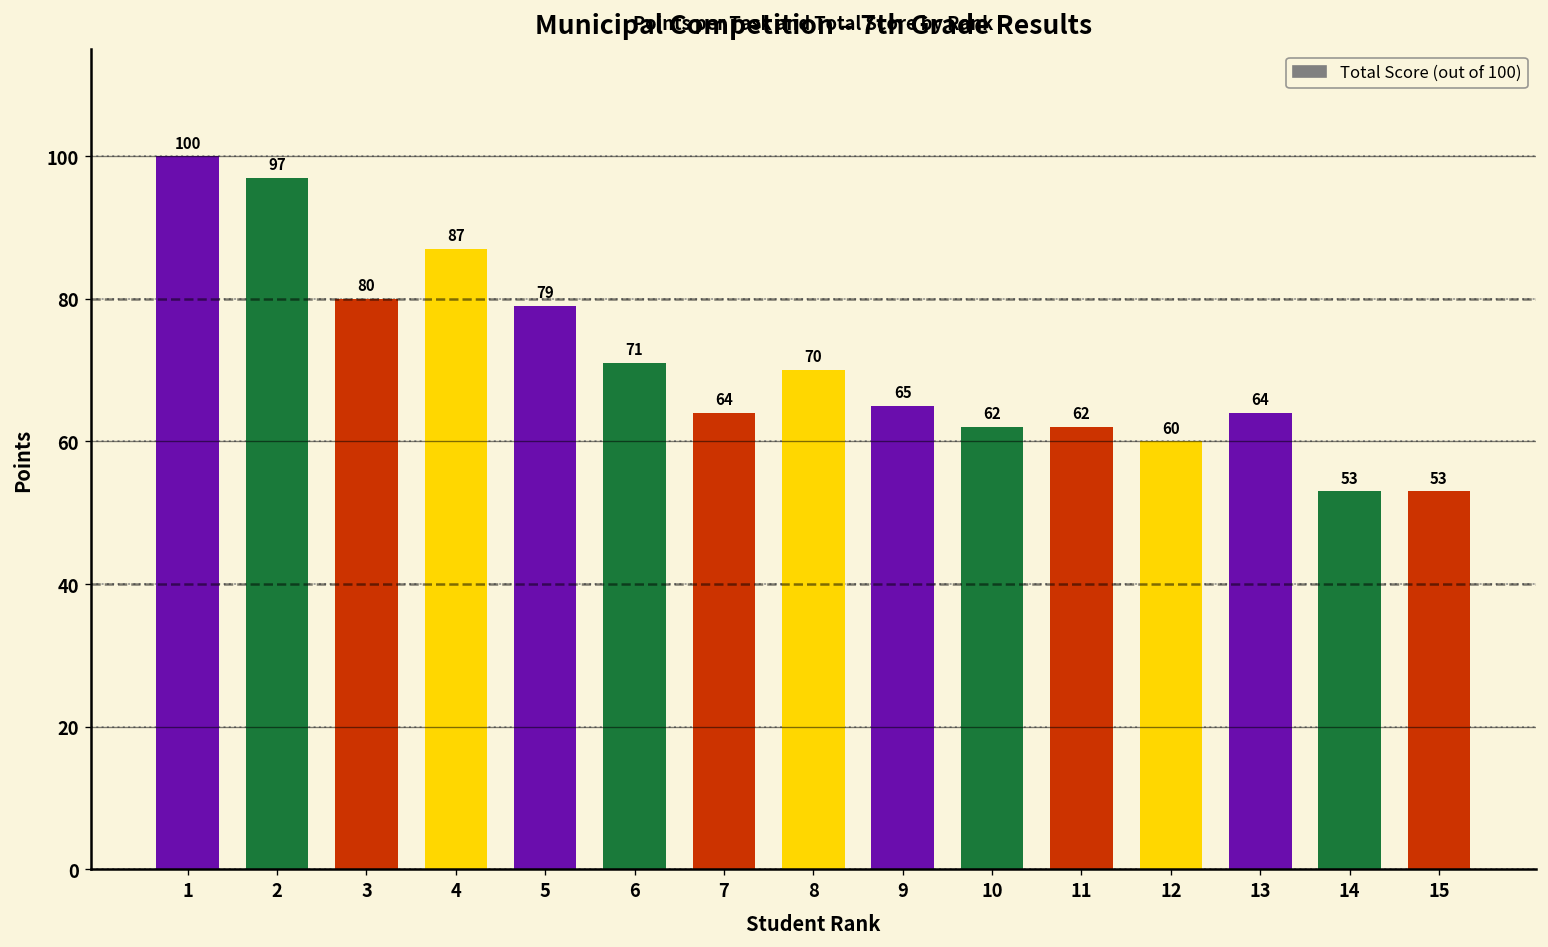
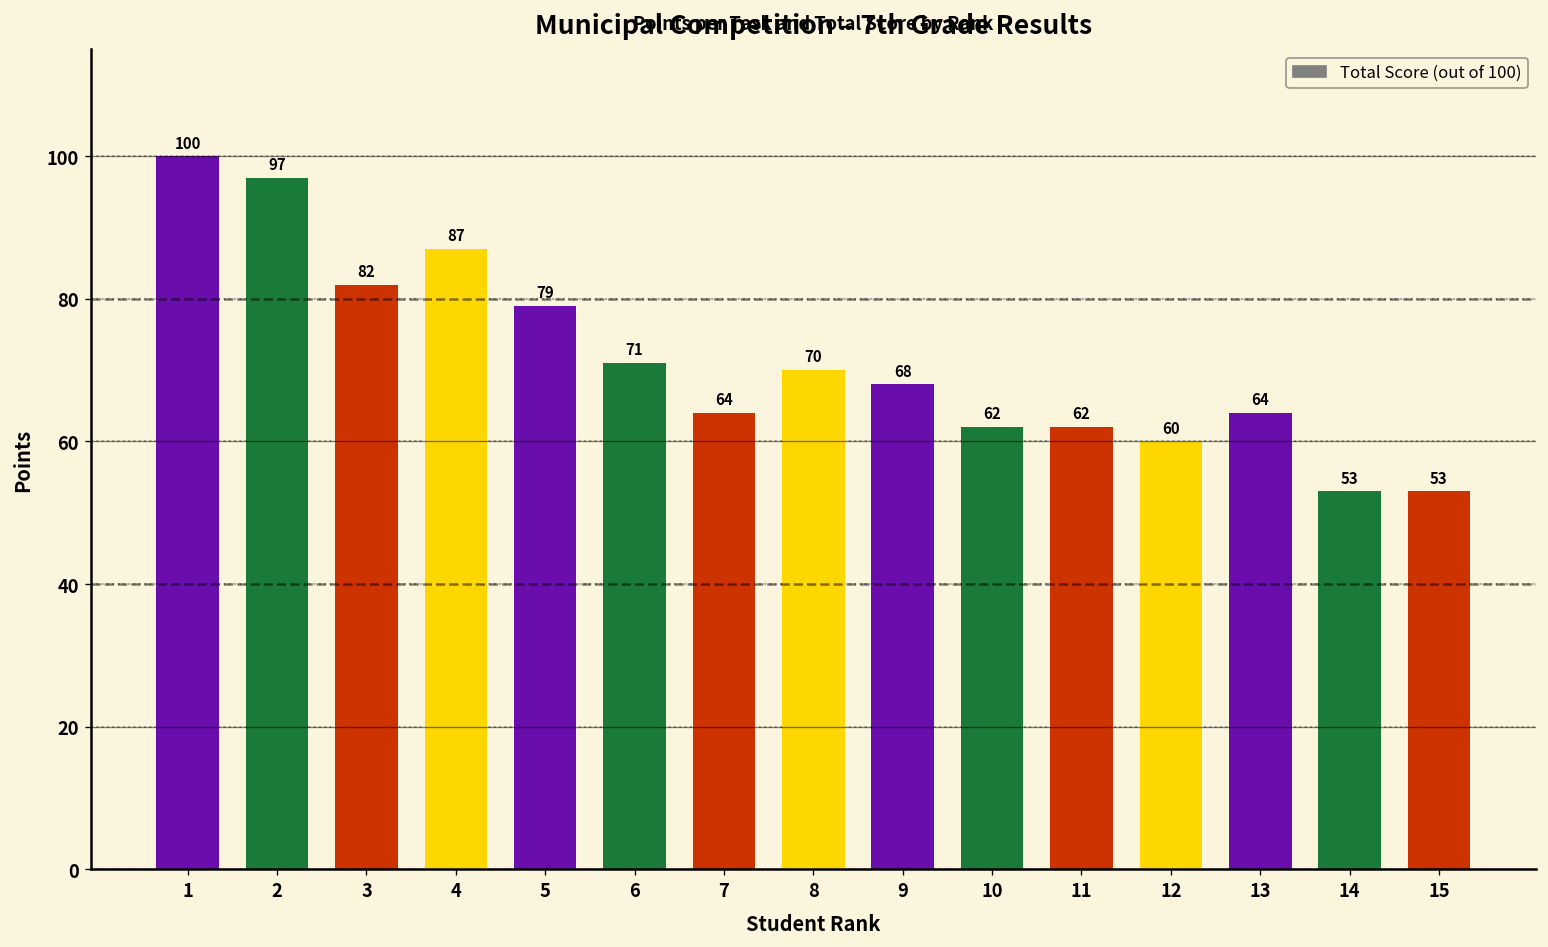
  {
    "1": 100,
    "2": 97,
-   "3": 80,
+   "3": 82,
    "4": 87,
    "5": 79,
    "6": 71,
    "7": 64,
    "8": 70,
-   "9": 65,
+   "9": 68,
    "10": 62,
    "11": 62,
    "12": 60,
    "13": 64,
    "14": 53,
    "15": 53
  }
